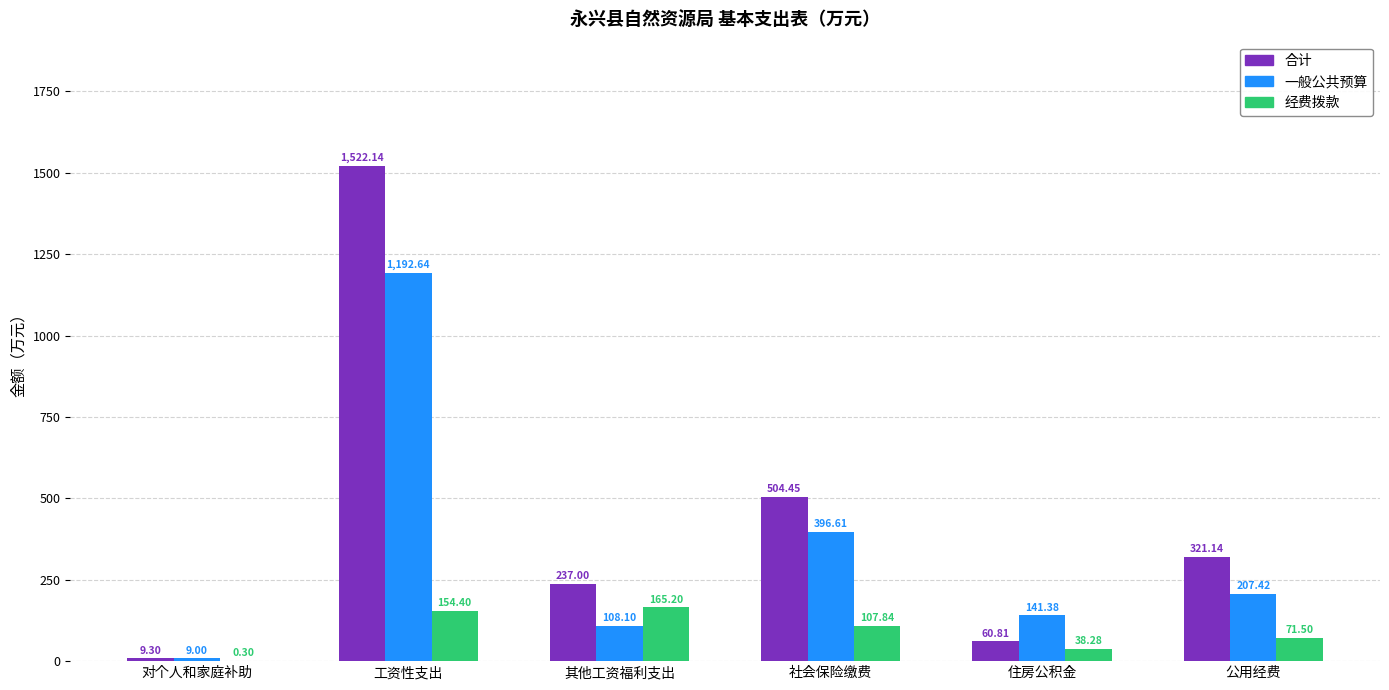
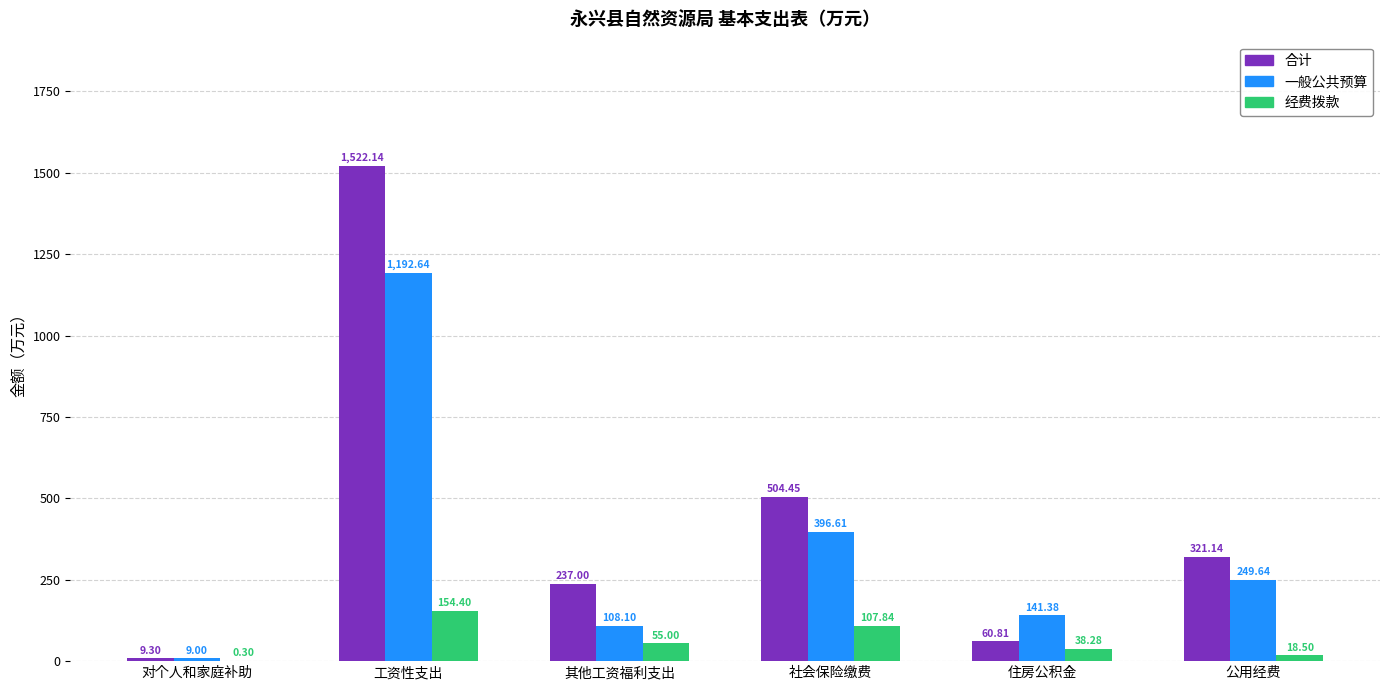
  {
    "合计": {
      "对个人和家庭补助": "9.30",
      "工资性支出": "1,522.14",
      "其他工资福利支出": "237.00",
      "社会保险缴费": "504.45",
      "住房公积金": "60.81",
      "公用经费": "321.14"
    },
    "一般公共预算": {
      "对个人和家庭补助": "9.00",
      "工资性支出": "1,192.64",
      "其他工资福利支出": "108.10",
      "社会保险缴费": "396.61",
      "住房公积金": "141.38",
-     "公用经费": "207.42"
+     "公用经费": "249.64"
    },
    "经费拨款": {
      "对个人和家庭补助": "0.30",
      "工资性支出": "154.40",
-     "其他工资福利支出": "165.20",
+     "其他工资福利支出": "55.00",
      "社会保险缴费": "107.84",
      "住房公积金": "38.28",
-     "公用经费": "71.50"
+     "公用经费": "18.50"
    }
  }
